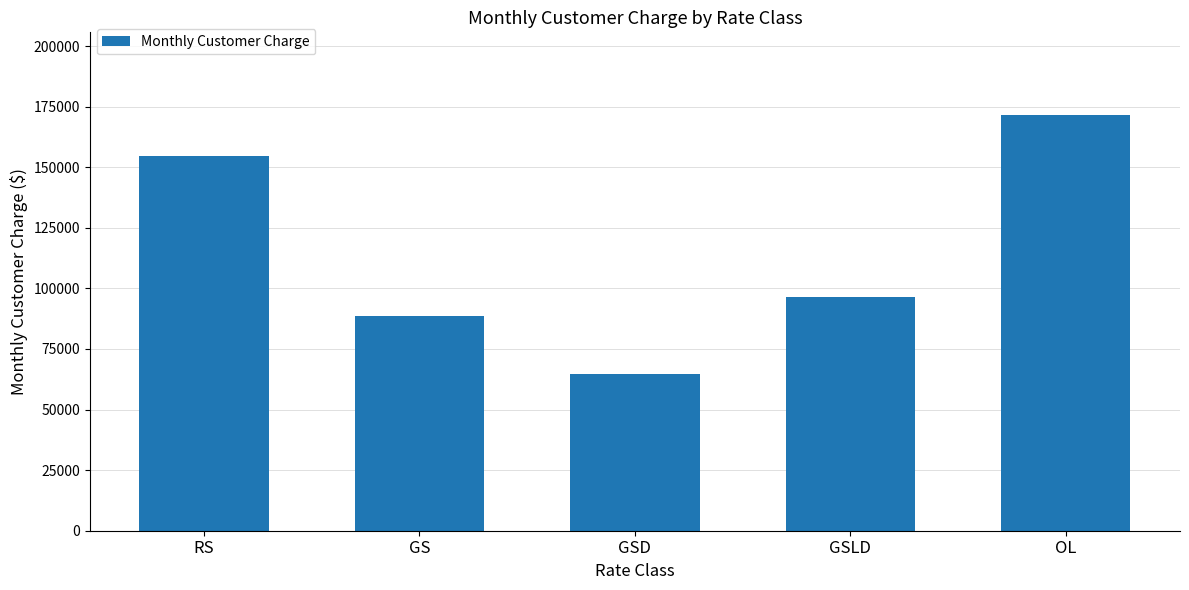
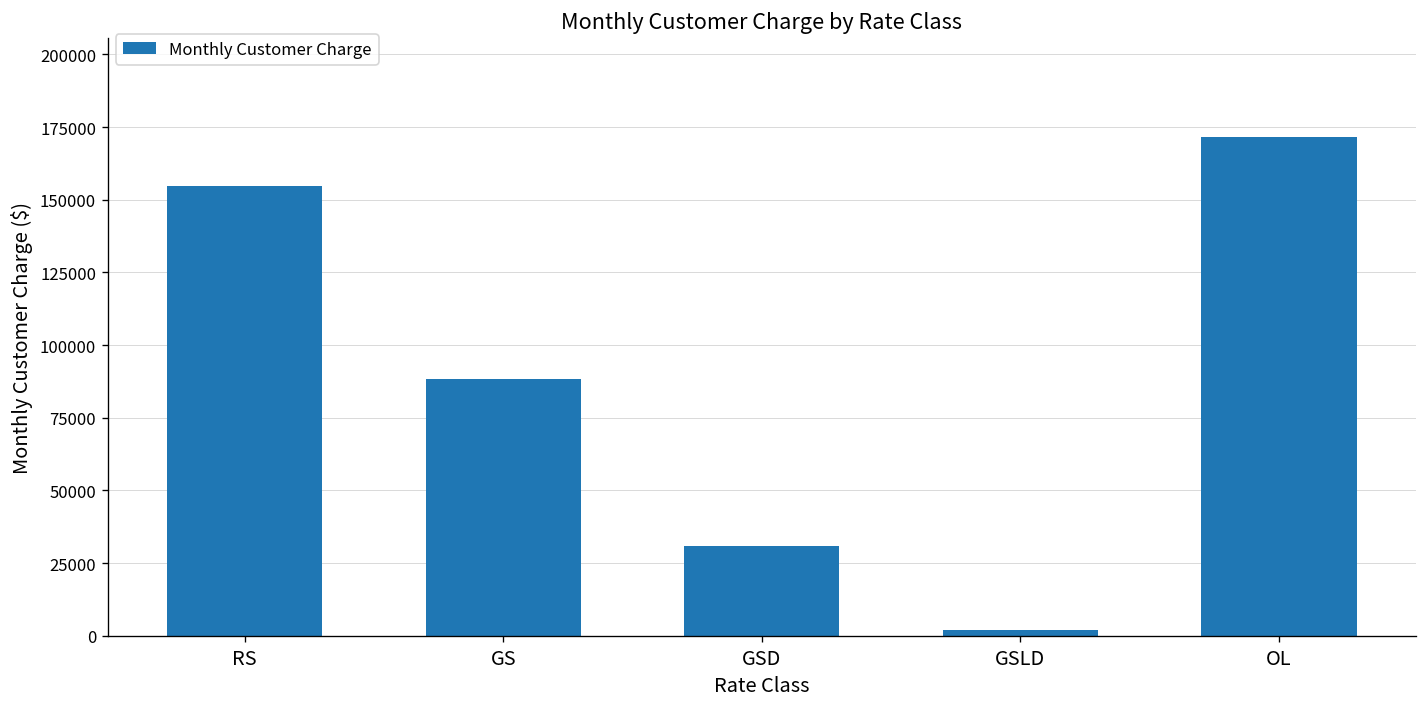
  {
    "RS": 155000,
    "GS": 88000,
-   "GSD": 65000,
-   "GSLD": 97000,
+   "GSD": 31000,
+   "GSLD": 2000,
    "OL": 171000
  }
